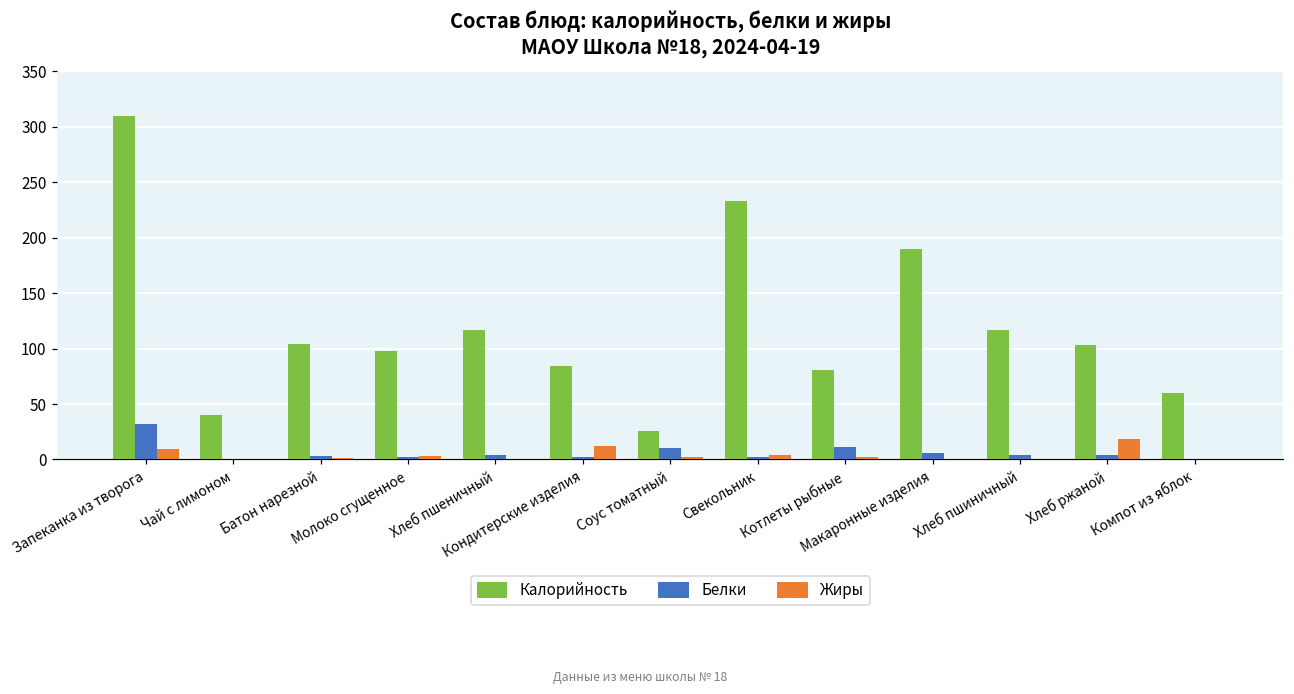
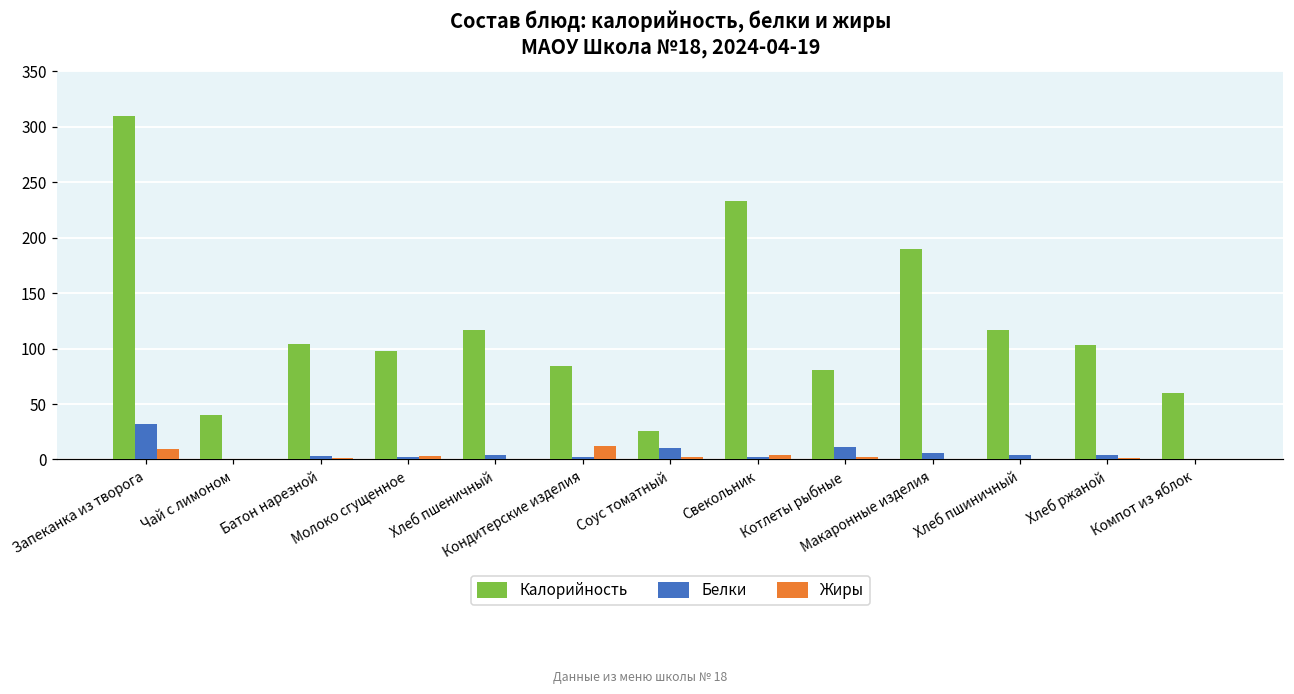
  {
    "Калорийность": {
      "Запеканка из творога": 310,
      "Чай с лимоном": 40,
      "Батон нарезной": 104,
      "Молоко сгущенное": 98,
      "Хлеб пшеничный": 117,
      "Кондитерские изделия": 84,
      "Соус томатный": 26,
      "Свекольник": 233,
      "Котлеты рыбные": 81,
      "Макаронные изделия": 190,
      "Хлеб пшиничный": 117,
      "Хлеб ржаной": 103,
      "Компот из яблок": 60
    },
    "Белки": {
      "Запеканка из творога": 32,
      "Чай с лимоном": 0,
      "Батон нарезной": 3,
      "Хлеб пшеничный": 4,
      "Соус томатный": 10,
      "Котлеты рыбные": 11,
      "Макаронные изделия": 6,
      "Хлеб пшиничный": 4,
      "Хлеб ржаной": 4,
      "Компот из яблок": 0
    },
    "Жиры": {
      "Запеканка из творога": 9,
      "Чай с лимоном": 0,
      "Молоко сгущенное": 3,
      "Хлеб пшеничный": 0,
      "Кондитерские изделия": 12,
      "Свекольник": 4,
      "Макаронные изделия": 0,
      "Хлеб пшиничный": 0,
-     "Хлеб ржаной": 18,
+     "Хлеб ржаной": 1,
      "Компот из яблок": 0
    }
  }
